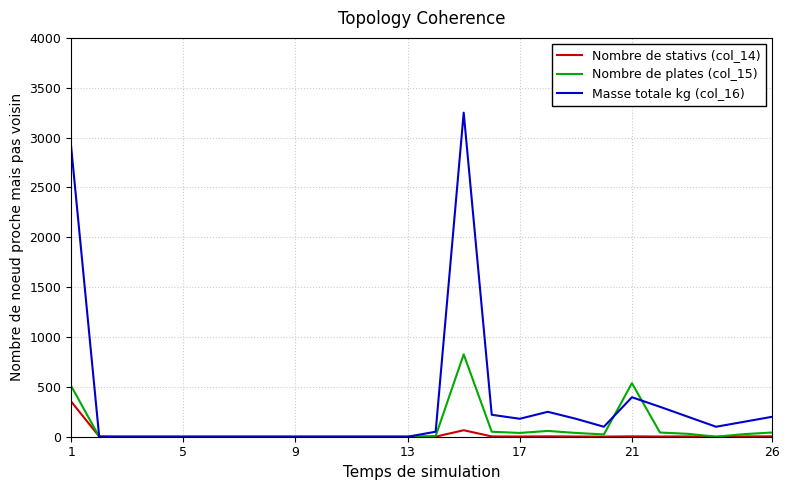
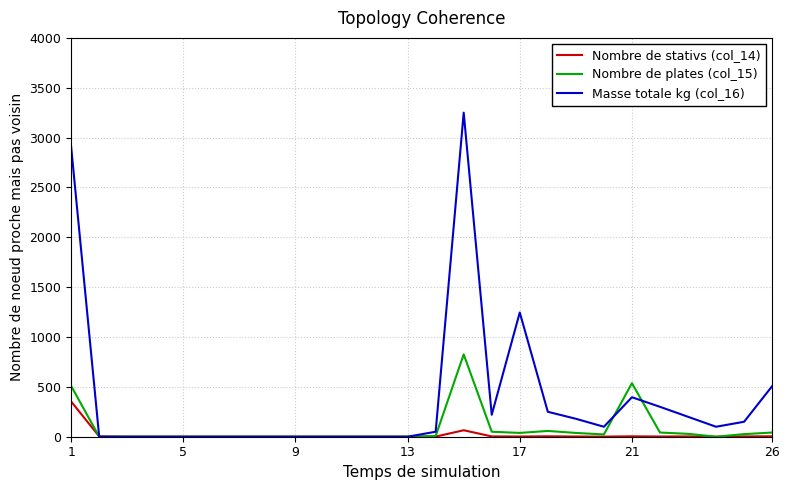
  {
    "Nombre de stativs (col_14)": {
      "1": 400,
      "17": 0,
      "21": 0,
      "26": 0
    },
    "Nombre de plates (col_15)": {
      "1": 500,
      "17": 0,
      "21": 500,
      "26": 0
    },
    "Masse totale kg (col_16)": {
      "1": 2900,
-     "17": 200,
+     "17": 1200,
      "21": 400,
-     "26": 200
+     "26": 500
    }
  }
